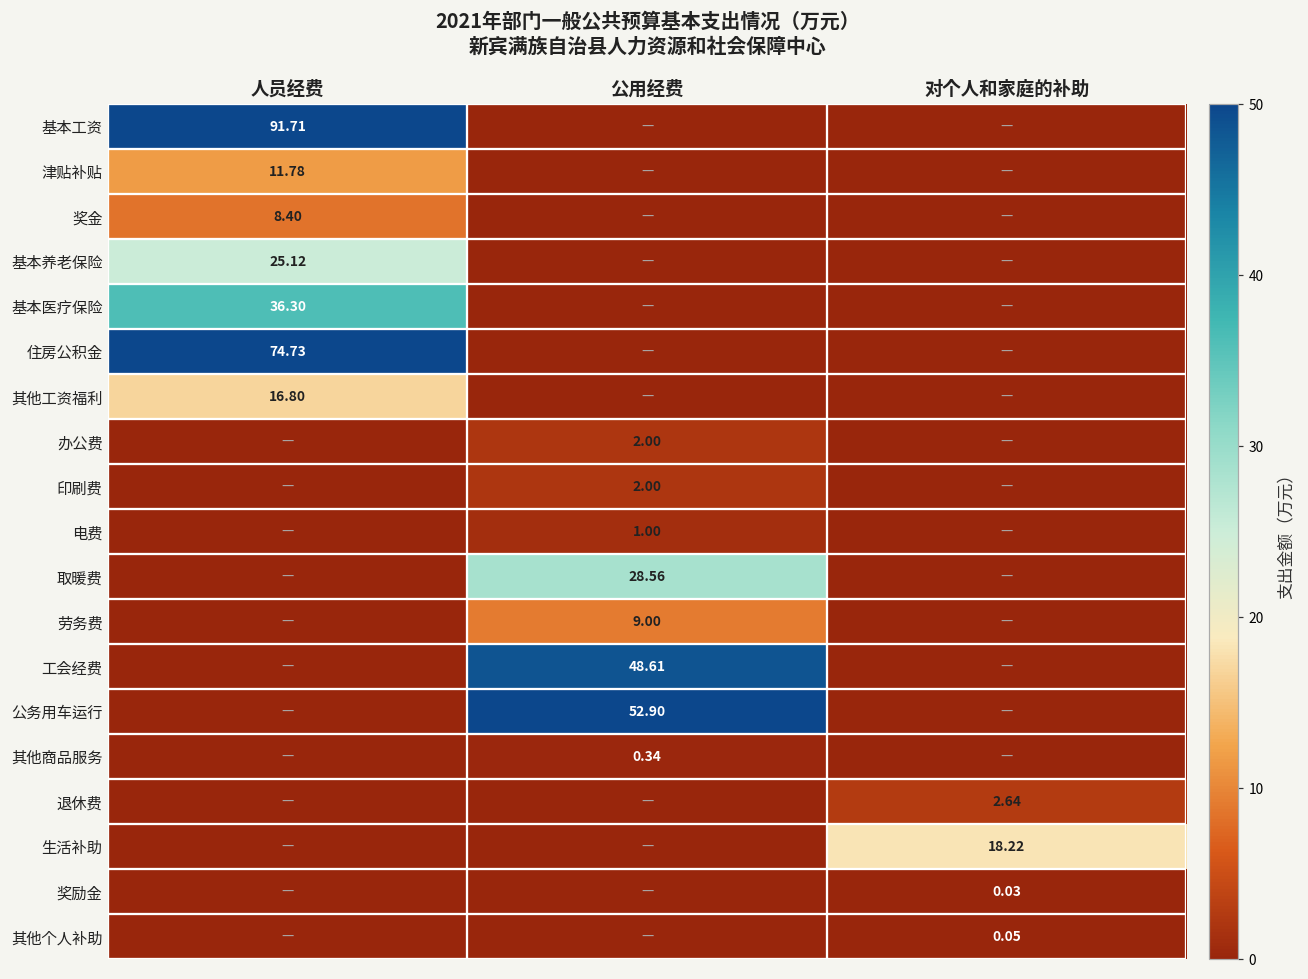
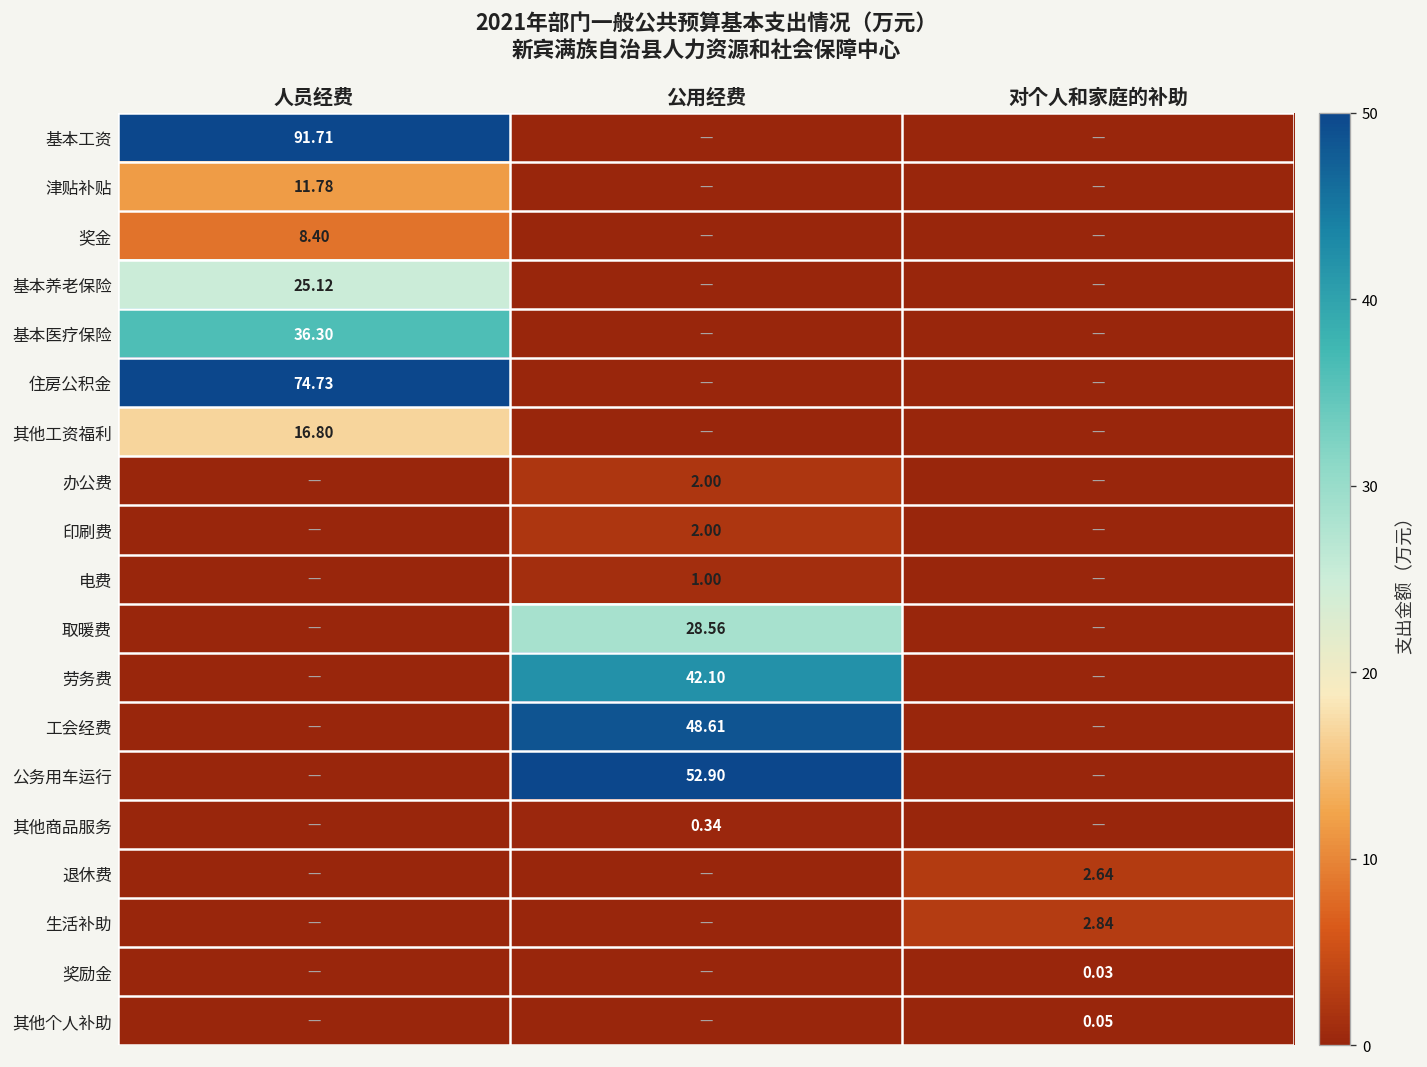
  {
    "基本工资": {
      "人员经费": 91.71
    },
    "津贴补贴": {
      "人员经费": 11.78
    },
    "奖金": {
      "人员经费": 8.40
    },
    "基本养老保险": {
      "人员经费": 25.12
    },
    "基本医疗保险": {
      "人员经费": 36.30
    },
    "住房公积金": {
      "人员经费": 74.73
    },
    "其他工资福利": {
      "人员经费": 16.80
    },
    "办公费": {
      "公用经费": 2.00
    },
    "印刷费": {
      "公用经费": 2.00
    },
    "电费": {
      "公用经费": 1.00
    },
    "取暖费": {
      "公用经费": 28.56
    },
    "劳务费": {
-     "公用经费": 9.00
+     "公用经费": 42.10
    },
    "工会经费": {
      "公用经费": 48.61
    },
    "公务用车运行": {
      "公用经费": 52.90
    },
    "其他商品服务": {
      "公用经费": 0.34
    },
    "退休费": {
      "对个人和家庭的补助": 2.64
    },
    "生活补助": {
-     "对个人和家庭的补助": 18.22
+     "对个人和家庭的补助": 2.84
    },
    "奖励金": {
      "对个人和家庭的补助": 0.03
    },
    "其他个人补助": {
      "对个人和家庭的补助": 0.05
    }
  }
